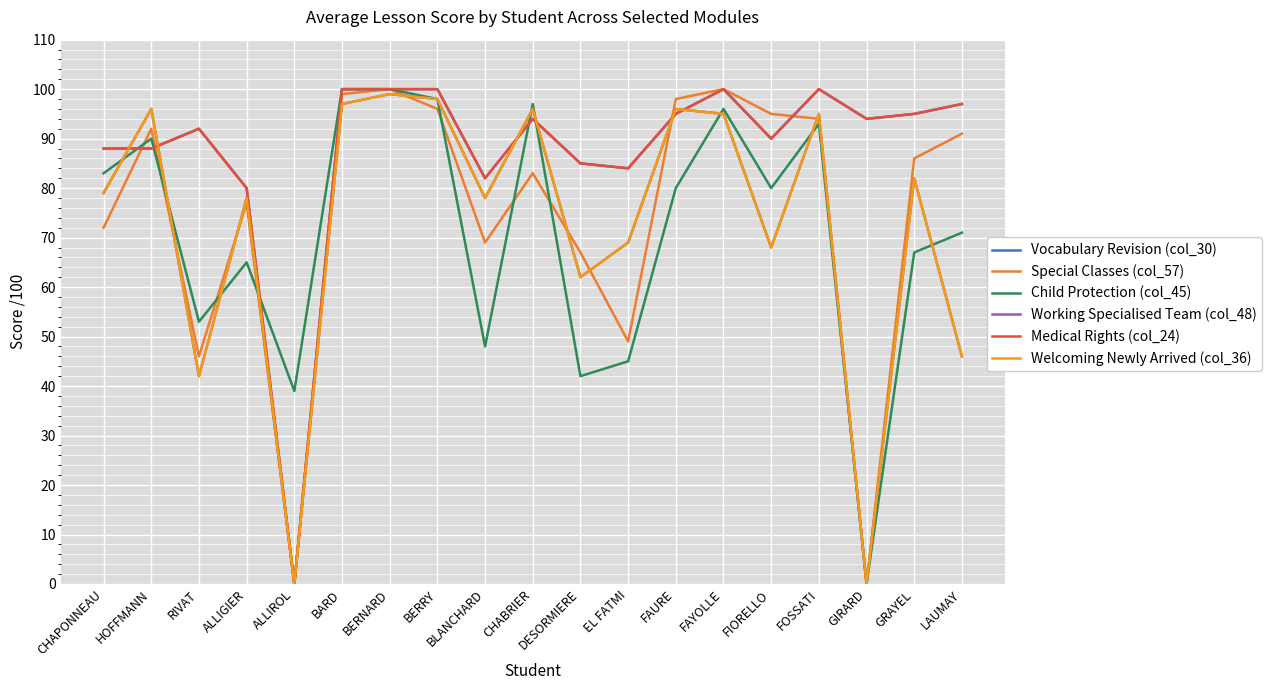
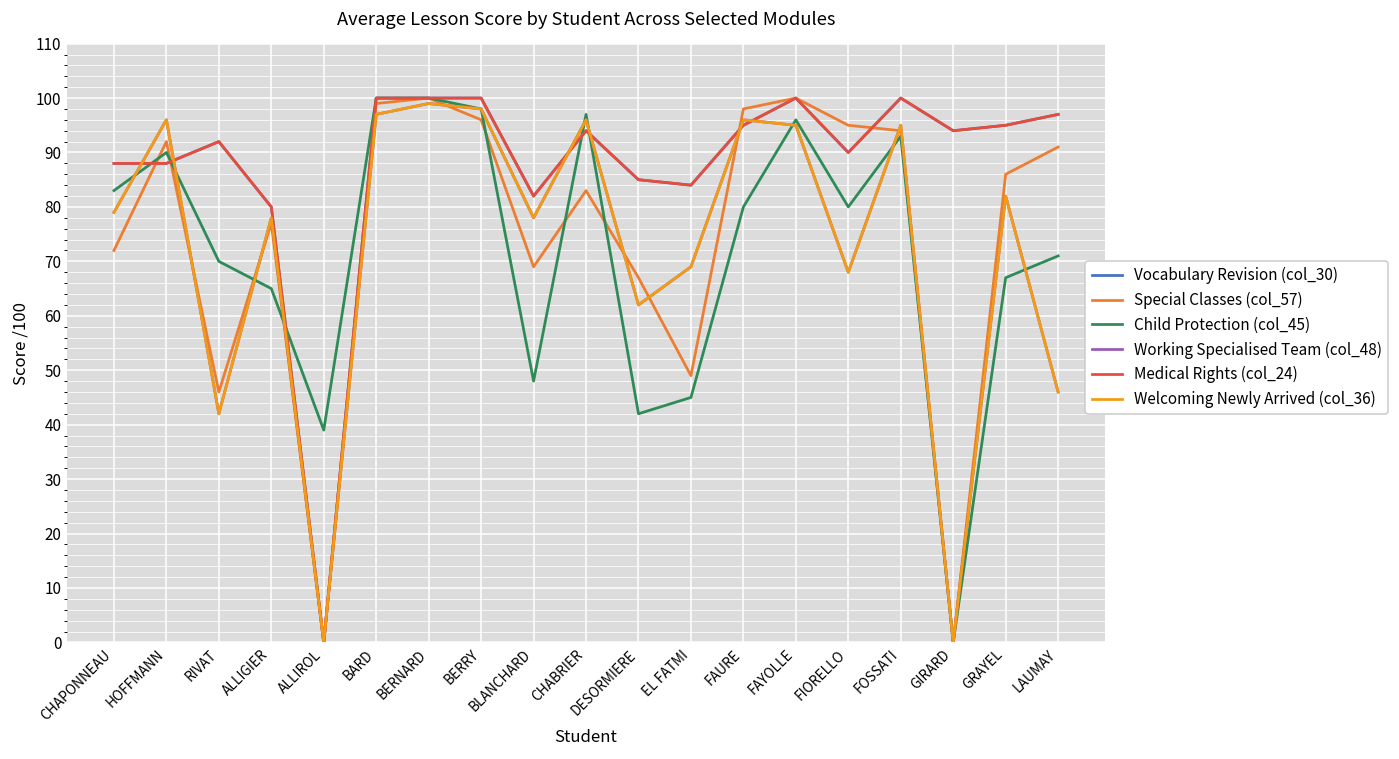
  {
    "Child Protection (col_45)": {
      "CHAPONNEAU": 83,
      "HOFFMANN": 90,
-     "RIVAT": 53,
+     "RIVAT": 70,
      "ALLIGIER": 65,
      "ALLIROL": 39,
      "BLANCHARD": 48,
      "CHABRIER": 97,
      "DESORMIERE": 42,
      "EL FATMI": 45,
      "FAURE": 80,
      "FAYOLLE": 96,
      "FIORELLO": 80,
      "FOSSATI": 93,
      "GRAYEL": 67,
      "LAUMAY": 71
    }
  }
